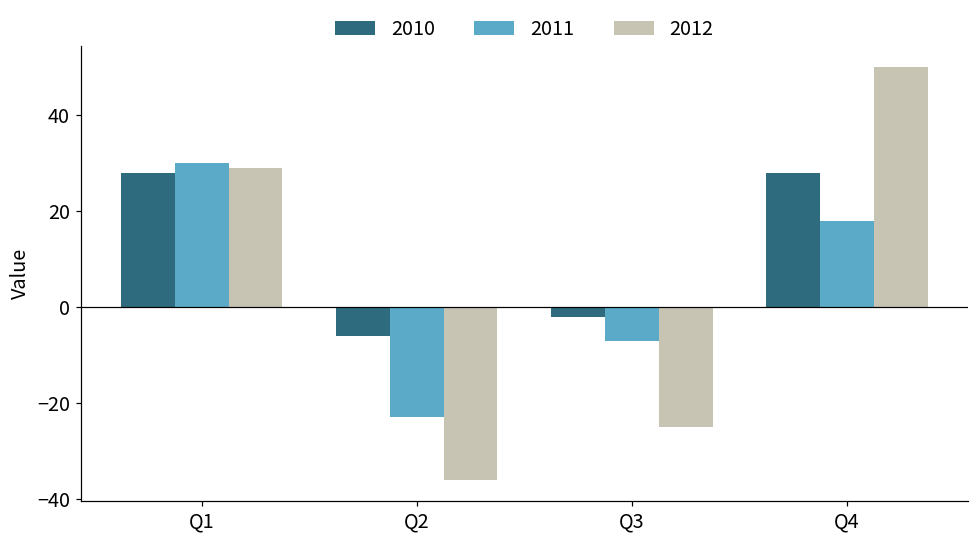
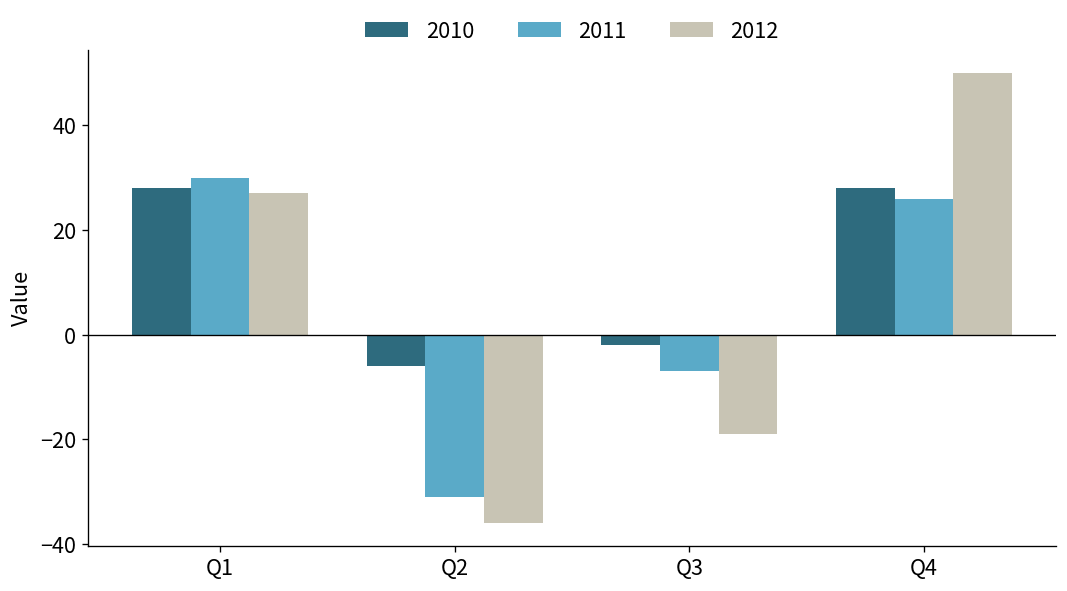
  {
    "2010": {
      "Q1": 28,
      "Q2": -6,
      "Q3": -2,
      "Q4": 28
    },
    "2011": {
      "Q1": 30,
-     "Q2": -23,
+     "Q2": -31,
      "Q3": -7,
-     "Q4": 18
+     "Q4": 26
    },
    "2012": {
-     "Q1": 29,
+     "Q1": 27,
      "Q2": -36,
-     "Q3": -25,
+     "Q3": -19,
      "Q4": 50
    }
  }
